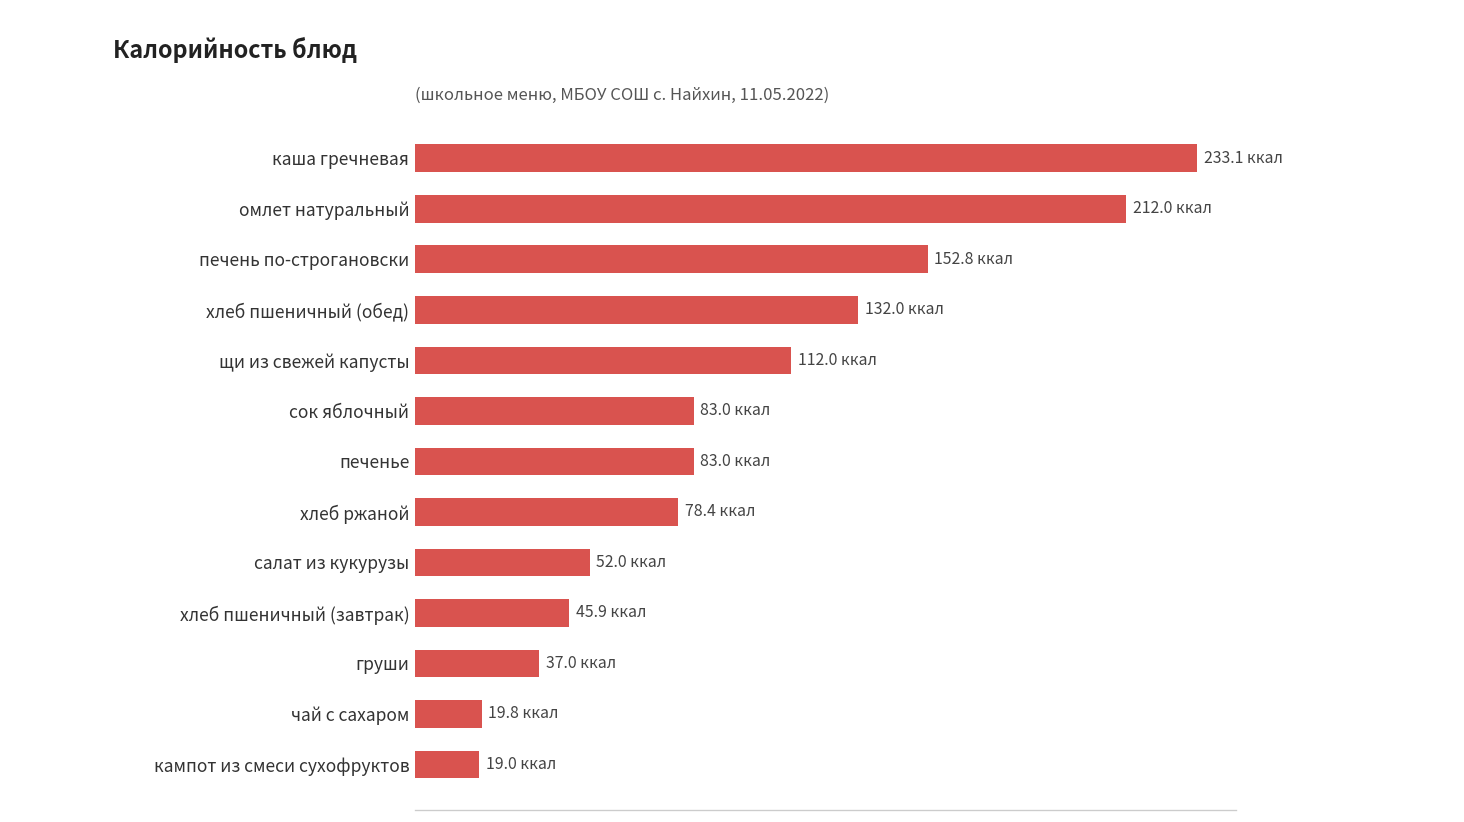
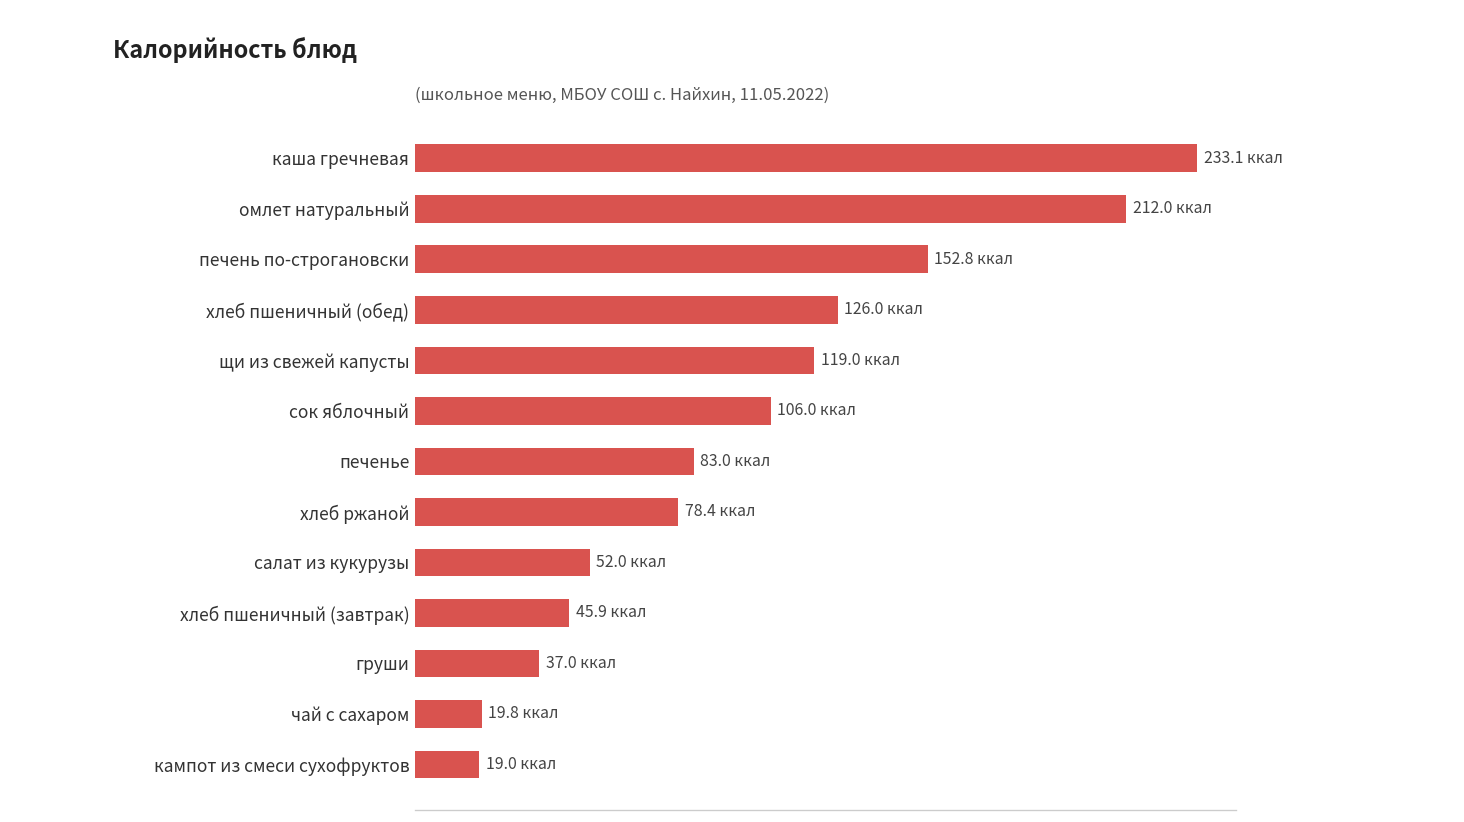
  {
    "каша гречневая": 233.1,
    "омлет натуральный": 212.0,
    "печень по-строгановски": 152.8,
-   "хлеб пшеничный (обед)": 132.0,
-   "щи из свежей капусты": 112.0,
-   "сок яблочный": 83.0,
+   "хлеб пшеничный (обед)": 126.0,
+   "щи из свежей капусты": 119.0,
+   "сок яблочный": 106.0,
    "печенье": 83.0,
    "хлеб ржаной": 78.4,
    "салат из кукурузы": 52.0,
    "хлеб пшеничный (завтрак)": 45.9,
    "груши": 37.0,
    "чай с сахаром": 19.8,
    "кампот из смеси сухофруктов": 19.0
  }
